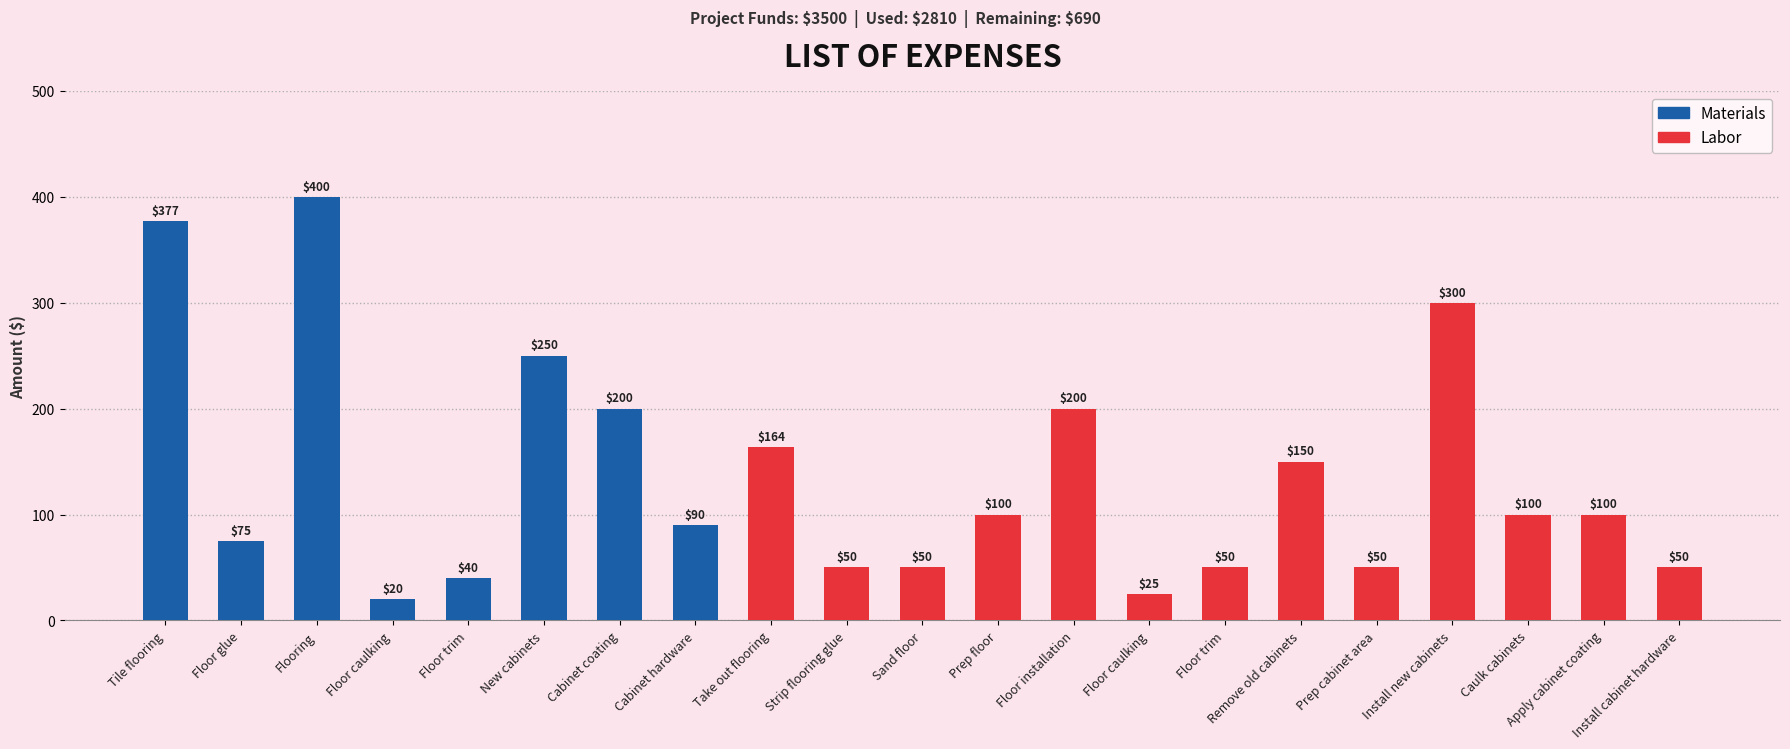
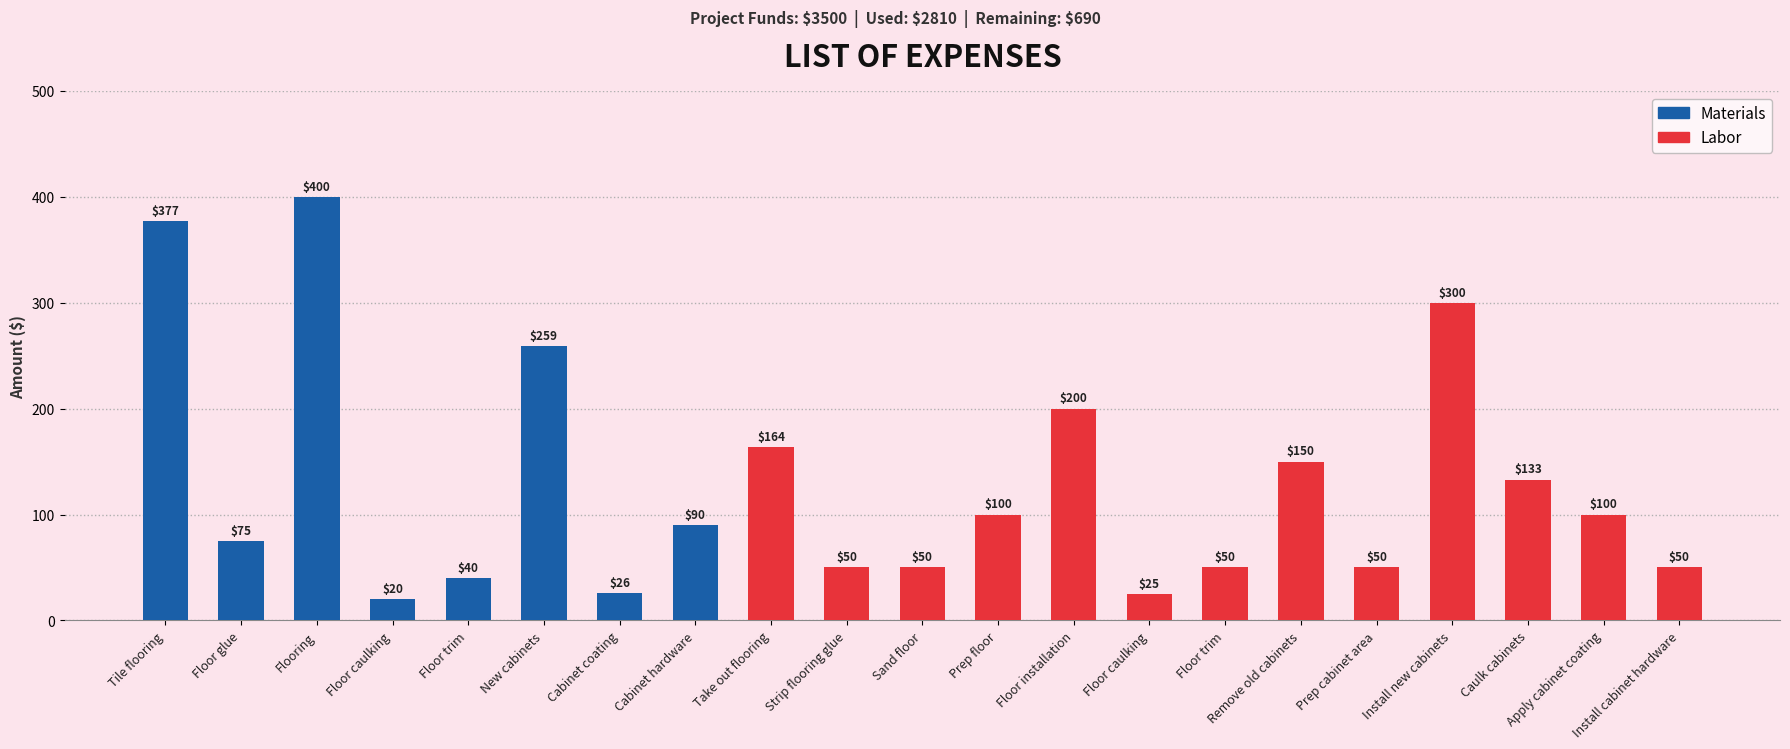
  {
    "Materials": {
      "Tile flooring": "$377",
      "Floor glue": "$75",
      "Flooring": "$400",
-     "New cabinets": "$250",
-     "Cabinet coating": "$200",
+     "New cabinets": "$259",
+     "Cabinet coating": "$26",
      "Cabinet hardware": "$90"
    },
    "Labor": {
      "Take out flooring": "$164",
      "Strip flooring glue": "$50",
      "Sand floor": "$50",
      "Prep floor": "$100",
      "Floor installation": "$200",
      "Remove old cabinets": "$150",
      "Prep cabinet area": "$50",
      "Install new cabinets": "$300",
-     "Caulk cabinets": "$100",
+     "Caulk cabinets": "$133",
      "Apply cabinet coating": "$100",
      "Install cabinet hardware": "$50"
    }
  }
